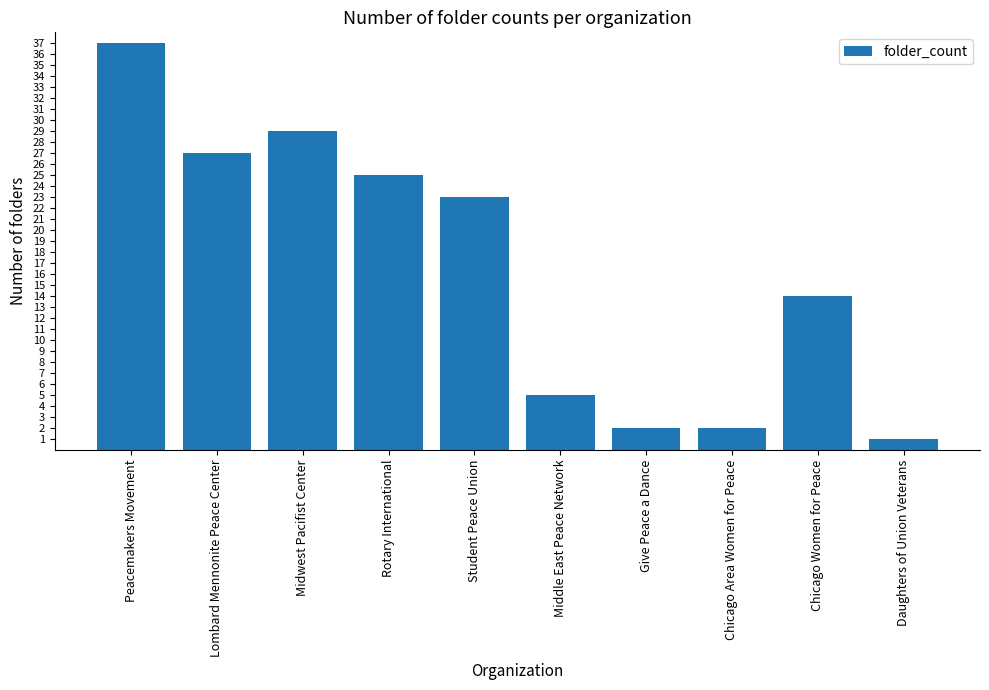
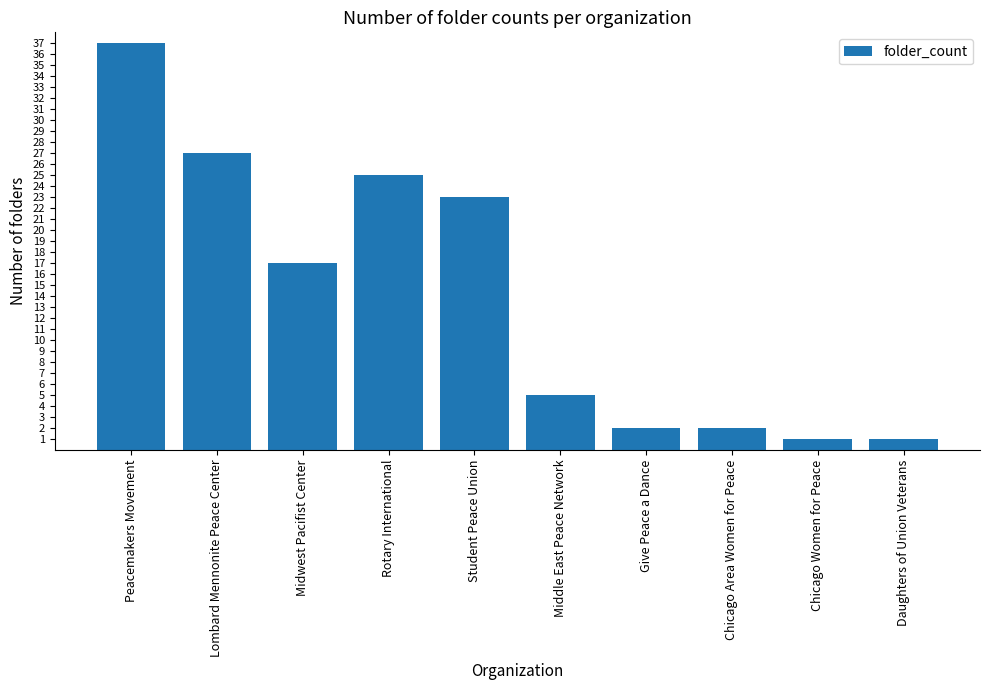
  {
    "Peacemakers Movement": 37,
    "Lombard Mennonite Peace Center": 27,
-   "Midwest Pacifist Center": 29,
+   "Midwest Pacifist Center": 17,
    "Rotary International": 25,
    "Student Peace Union": 23,
    "Middle East Peace Network": 5,
    "Give Peace a Dance": 2,
    "Chicago Area Women for Peace": 2,
-   "Chicago Women for Peace": 14,
+   "Chicago Women for Peace": 1,
    "Daughters of Union Veterans": 1
  }
